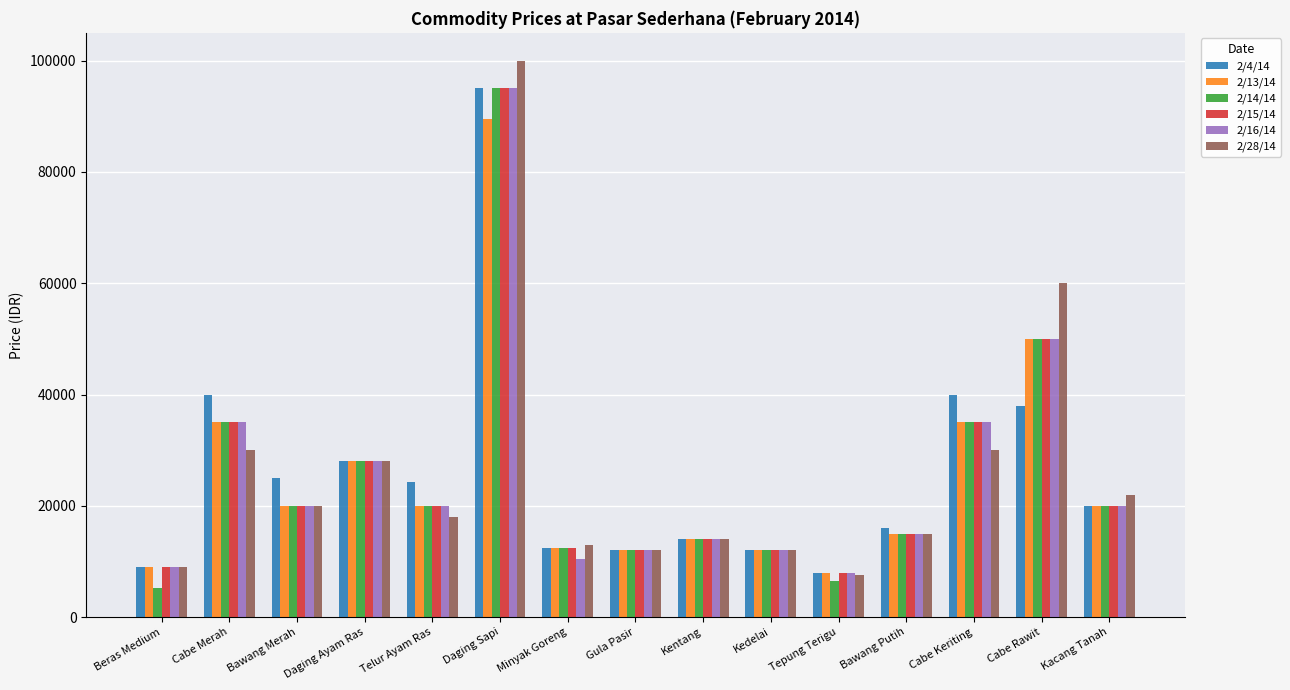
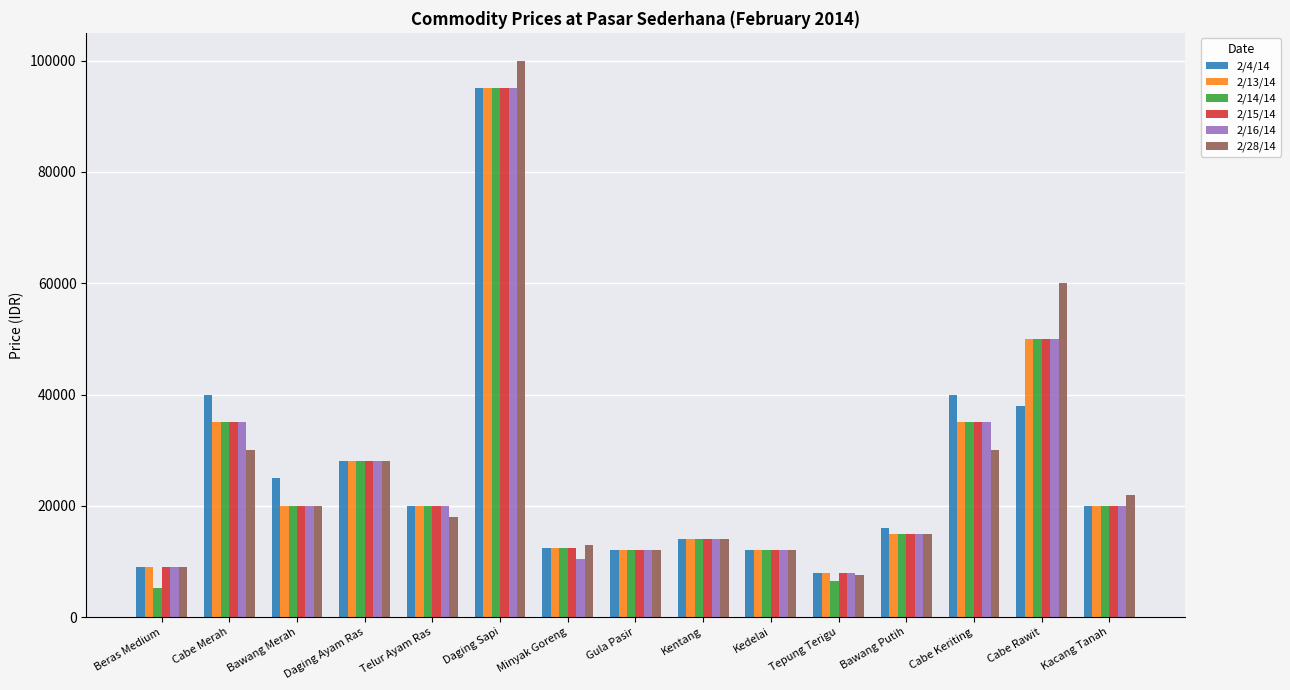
  {
    "2/4/14": {
      "Beras Medium": 9000,
      "Cabe Merah": 40000,
      "Bawang Merah": 25000,
      "Daging Ayam Ras": 28000,
-     "Telur Ayam Ras": 24000,
+     "Telur Ayam Ras": 20000,
      "Daging Sapi": 95000,
      "Minyak Goreng": 13000,
      "Gula Pasir": 12000,
      "Kentang": 14000,
      "Kedelai": 12000,
      "Tepung Terigu": 8000,
      "Bawang Putih": 16000,
      "Cabe Keriting": 40000,
      "Cabe Rawit": 38000,
      "Kacang Tanah": 20000
    },
    "2/13/14": {
      "Beras Medium": 9000,
      "Cabe Merah": 35000,
      "Bawang Merah": 20000,
      "Daging Ayam Ras": 28000,
      "Telur Ayam Ras": 20000,
-     "Daging Sapi": 90000,
+     "Daging Sapi": 95000,
      "Minyak Goreng": 13000,
      "Gula Pasir": 12000,
      "Kentang": 14000,
      "Kedelai": 12000,
      "Tepung Terigu": 8000,
      "Bawang Putih": 15000,
      "Cabe Keriting": 35000,
      "Cabe Rawit": 50000,
      "Kacang Tanah": 20000
    },
    "2/14/14": {
      "Beras Medium": 5000,
      "Cabe Merah": 35000,
      "Bawang Merah": 20000,
      "Daging Ayam Ras": 28000,
      "Telur Ayam Ras": 20000,
      "Daging Sapi": 95000,
      "Minyak Goreng": 13000,
      "Gula Pasir": 12000,
      "Kentang": 14000,
      "Kedelai": 12000,
      "Tepung Terigu": 6000,
      "Bawang Putih": 15000,
      "Cabe Keriting": 35000,
      "Cabe Rawit": 50000,
      "Kacang Tanah": 20000
    },
    "2/15/14": {
      "Beras Medium": 9000,
      "Cabe Merah": 35000,
      "Bawang Merah": 20000,
      "Daging Ayam Ras": 28000,
      "Telur Ayam Ras": 20000,
      "Daging Sapi": 95000,
      "Minyak Goreng": 13000,
      "Gula Pasir": 12000,
      "Kentang": 14000,
      "Kedelai": 12000,
      "Tepung Terigu": 8000,
      "Bawang Putih": 15000,
      "Cabe Keriting": 35000,
      "Cabe Rawit": 50000,
      "Kacang Tanah": 20000
    },
    "2/16/14": {
      "Beras Medium": 9000,
      "Cabe Merah": 35000,
      "Bawang Merah": 20000,
      "Daging Ayam Ras": 28000,
      "Telur Ayam Ras": 20000,
      "Daging Sapi": 95000,
      "Minyak Goreng": 10000,
      "Gula Pasir": 12000,
      "Kentang": 14000,
      "Kedelai": 12000,
      "Tepung Terigu": 8000,
      "Bawang Putih": 15000,
      "Cabe Keriting": 35000,
      "Cabe Rawit": 50000,
      "Kacang Tanah": 20000
    },
    "2/28/14": {
      "Beras Medium": 9000,
      "Cabe Merah": 30000,
      "Bawang Merah": 20000,
      "Daging Ayam Ras": 28000,
      "Telur Ayam Ras": 18000,
      "Daging Sapi": 100000,
      "Minyak Goreng": 13000,
      "Gula Pasir": 12000,
      "Kentang": 14000,
      "Kedelai": 12000,
      "Tepung Terigu": 8000,
      "Bawang Putih": 15000,
      "Cabe Keriting": 30000,
      "Cabe Rawit": 60000,
      "Kacang Tanah": 22000
    }
  }
